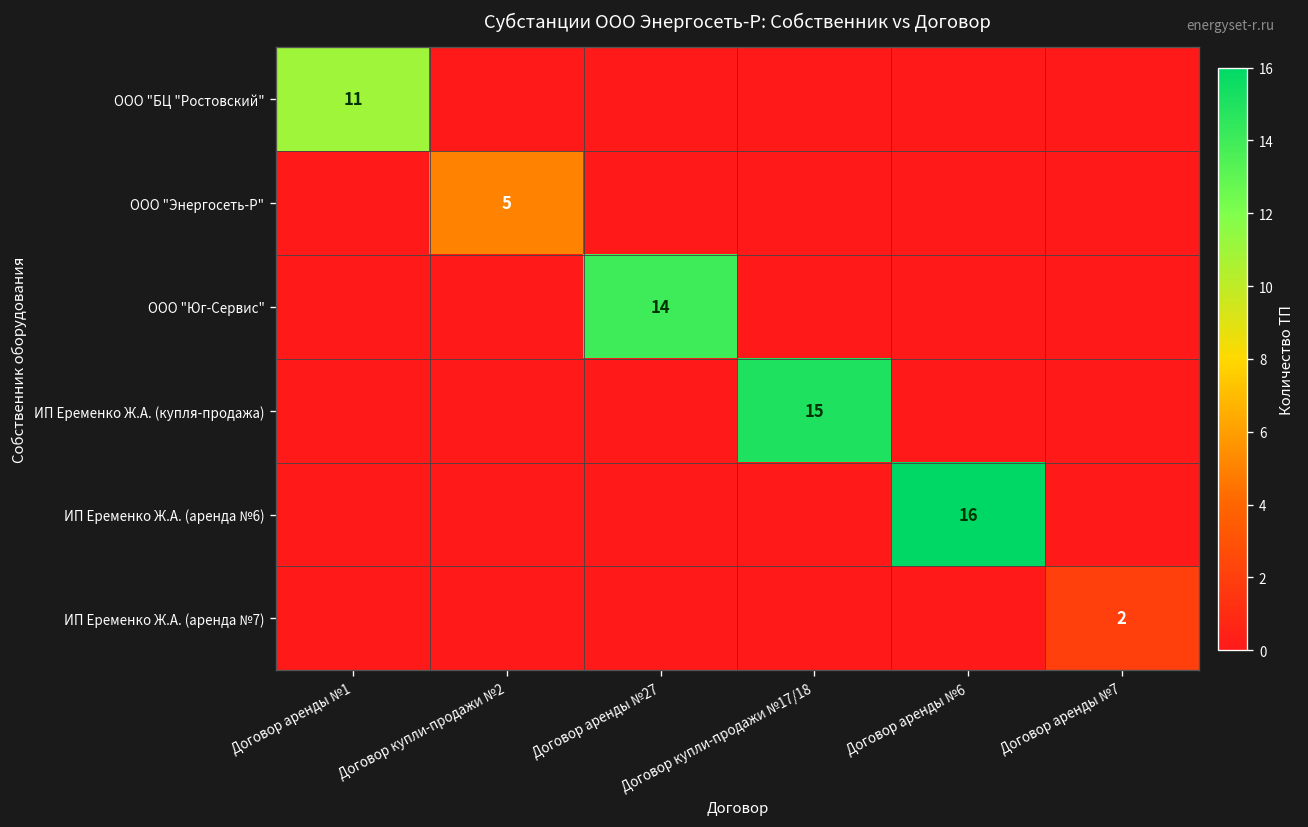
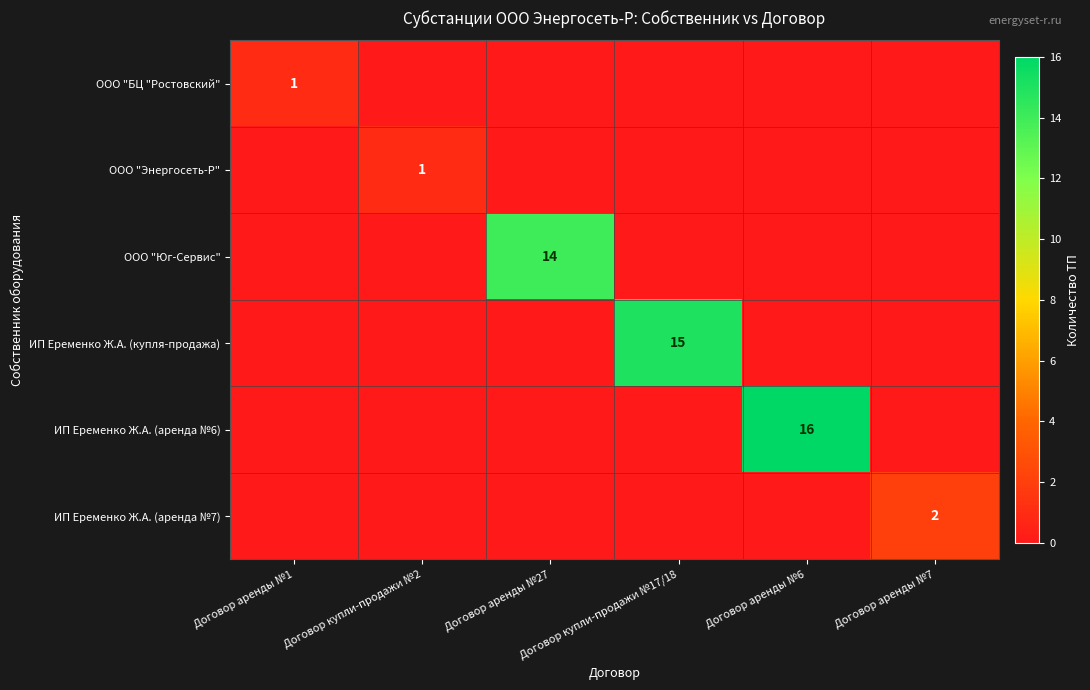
  {
    "ООО \"БЦ \"Ростовский\"": {
-     "Договор аренды №1": 11
+     "Договор аренды №1": 1
    },
    "ООО \"Энергосеть-Р\"": {
-     "Договор купли-продажи №2": 5
+     "Договор купли-продажи №2": 1
    },
    "ООО \"Юг-Сервис\"": {
      "Договор аренды №27": 14
    },
    "ИП Еременко Ж.А. (купля-продажа)": {
      "Договор купли-продажи №17/18": 15
    },
    "ИП Еременко Ж.А. (аренда №6)": {
      "Договор аренды №6": 16
    },
    "ИП Еременко Ж.А. (аренда №7)": {
      "Договор аренды №7": 2
    }
  }
